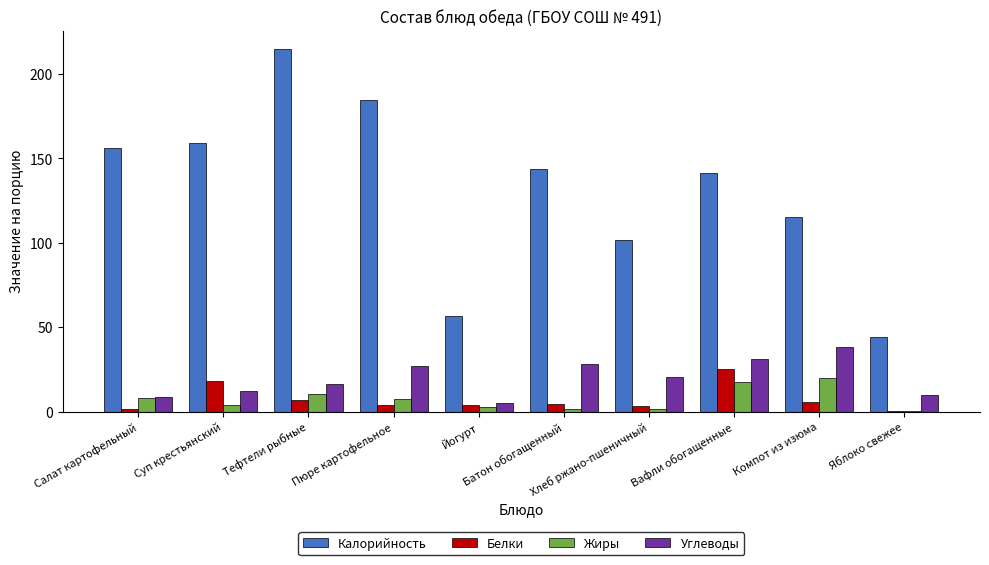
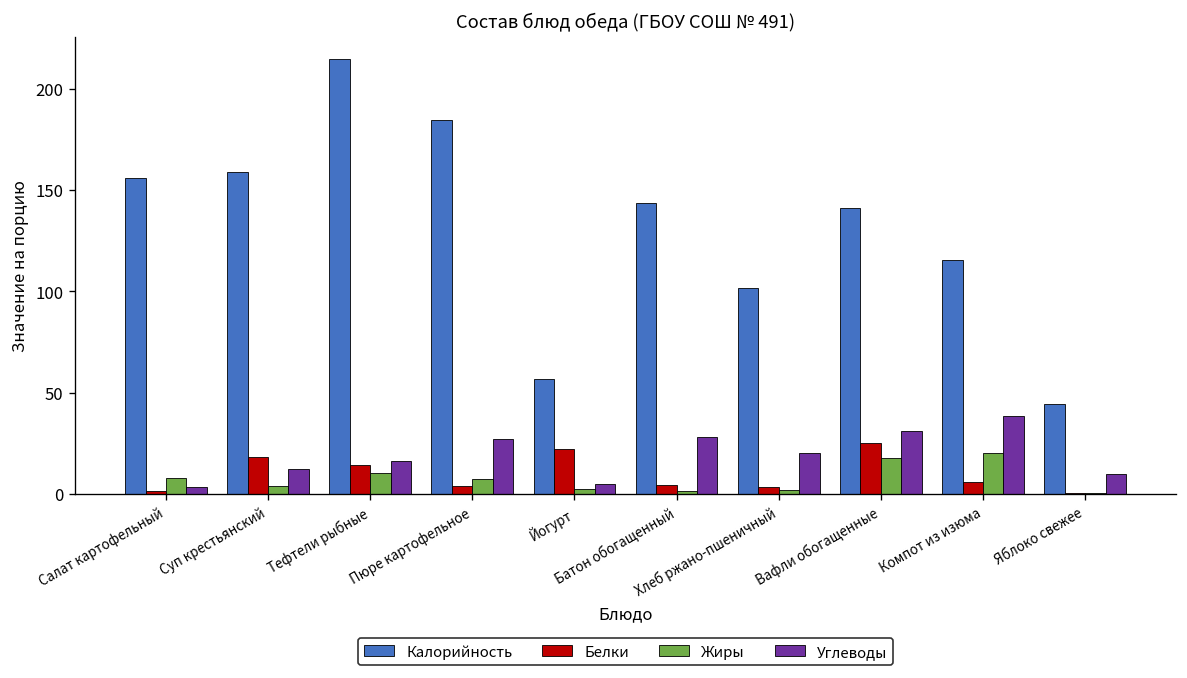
  {
    "Калорийность": {
      "Салат картофельный": 156,
      "Суп крестьянский": 159,
      "Тефтели рыбные": 215,
      "Пюре картофельное": 185,
      "Йогурт": 57,
      "Батон обогащенный": 144,
      "Хлеб ржано-пшеничный": 102,
      "Вафли обогащенные": 141,
      "Компот из изюма": 115,
      "Яблоко свежее": 44
    },
    "Белки": {
      "Суп крестьянский": 18,
-     "Тефтели рыбные": 7,
+     "Тефтели рыбные": 14,
      "Пюре картофельное": 4,
-     "Йогурт": 4,
+     "Йогурт": 22,
      "Батон обогащенный": 4,
      "Хлеб ржано-пшеничный": 3,
      "Вафли обогащенные": 25,
      "Компот из изюма": 6
    },
    "Жиры": {
      "Салат картофельный": 8,
      "Суп крестьянский": 4,
      "Тефтели рыбные": 10,
      "Пюре картофельное": 7,
      "Йогурт": 3,
      "Батон обогащенный": 2,
      "Хлеб ржано-пшеничный": 2,
      "Вафли обогащенные": 18,
      "Компот из изюма": 20
    },
    "Углеводы": {
-     "Салат картофельный": 9,
+     "Салат картофельный": 4,
      "Суп крестьянский": 12,
      "Тефтели рыбные": 16,
      "Пюре картофельное": 27,
      "Йогурт": 5,
      "Батон обогащенный": 28,
      "Хлеб ржано-пшеничный": 20,
      "Вафли обогащенные": 31,
      "Компот из изюма": 38,
      "Яблоко свежее": 10
    }
  }
